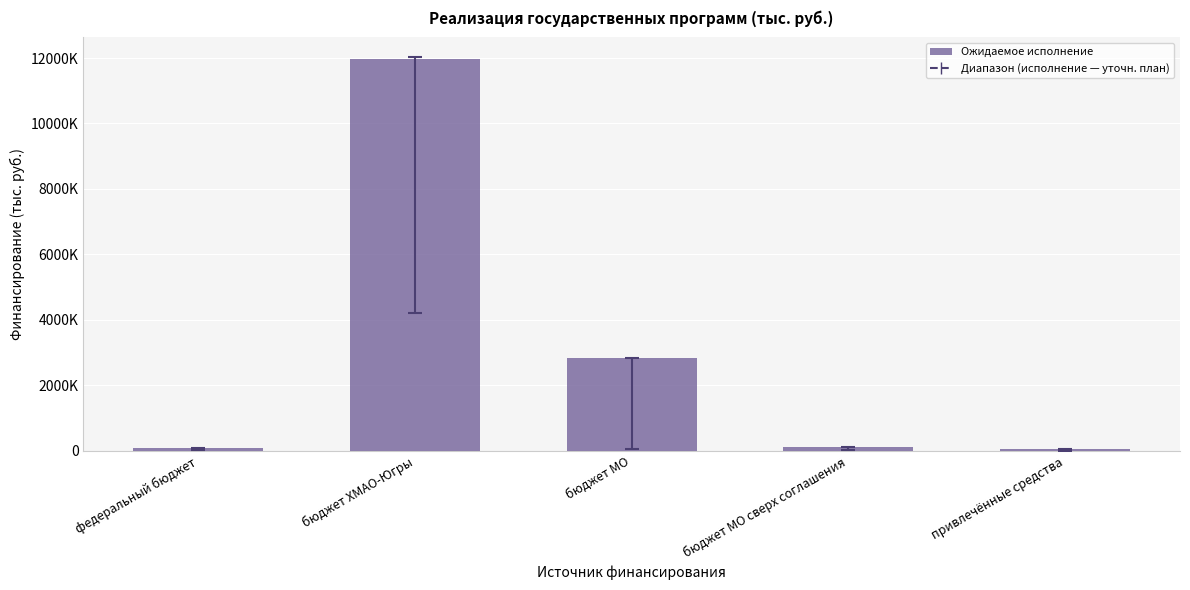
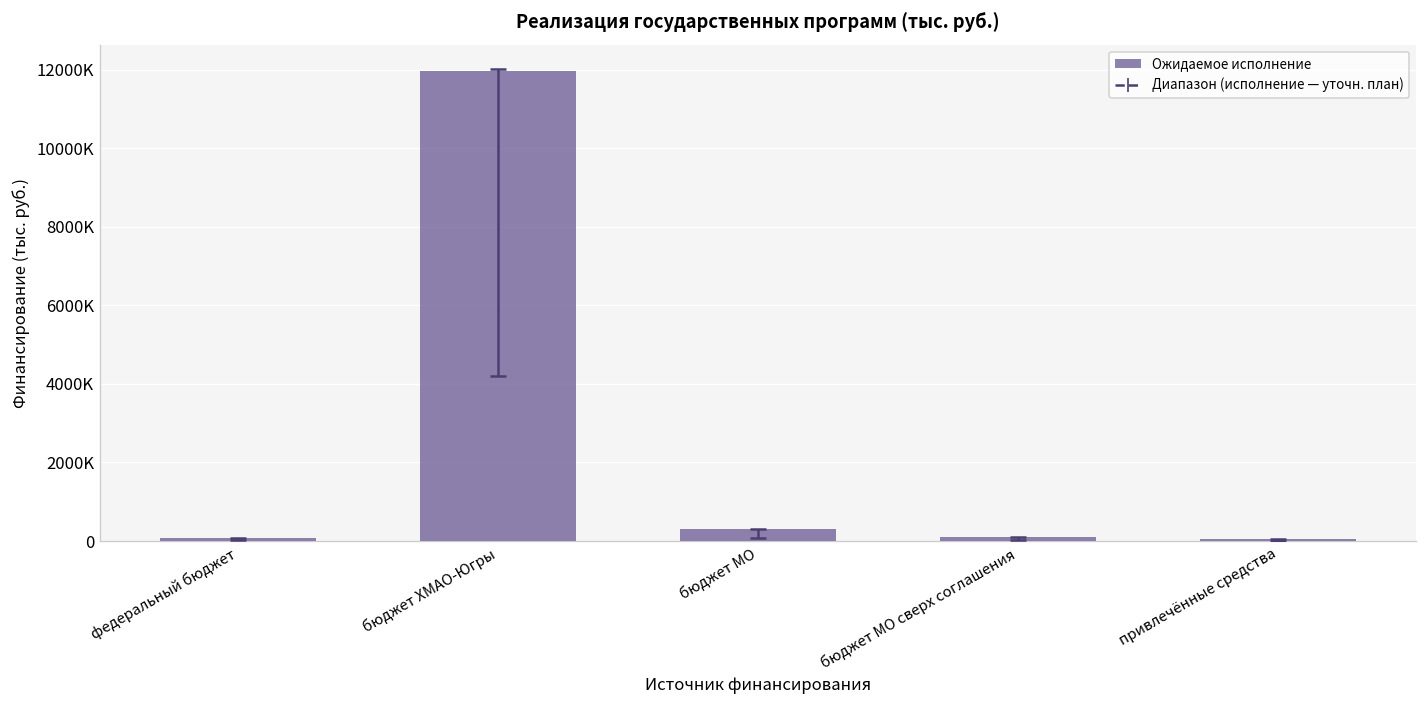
  {
    "Ожидаемое исполнение": {
      "федеральный бюджет": 100000,
      "бюджет ХМАО-Югры": 12000000,
-     "бюджет МО": 2800000,
+     "бюджет МО": 300000,
      "бюджет МО сверх соглашения": 100000
    }
  }
